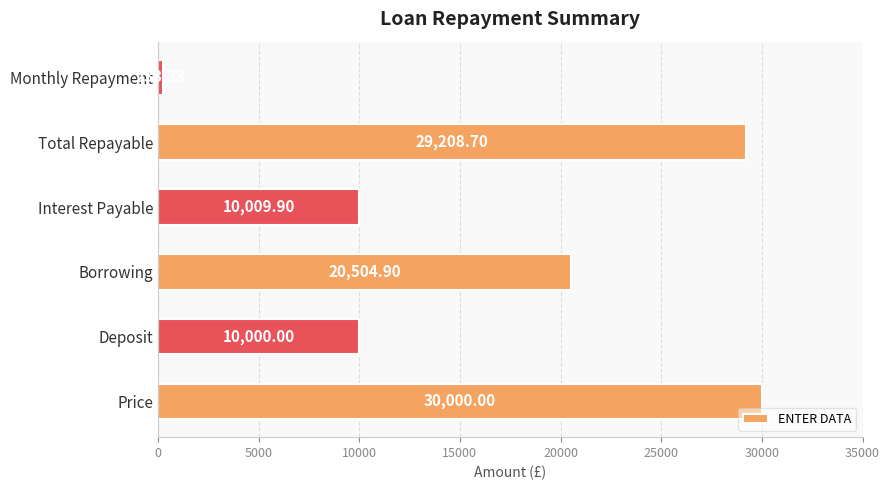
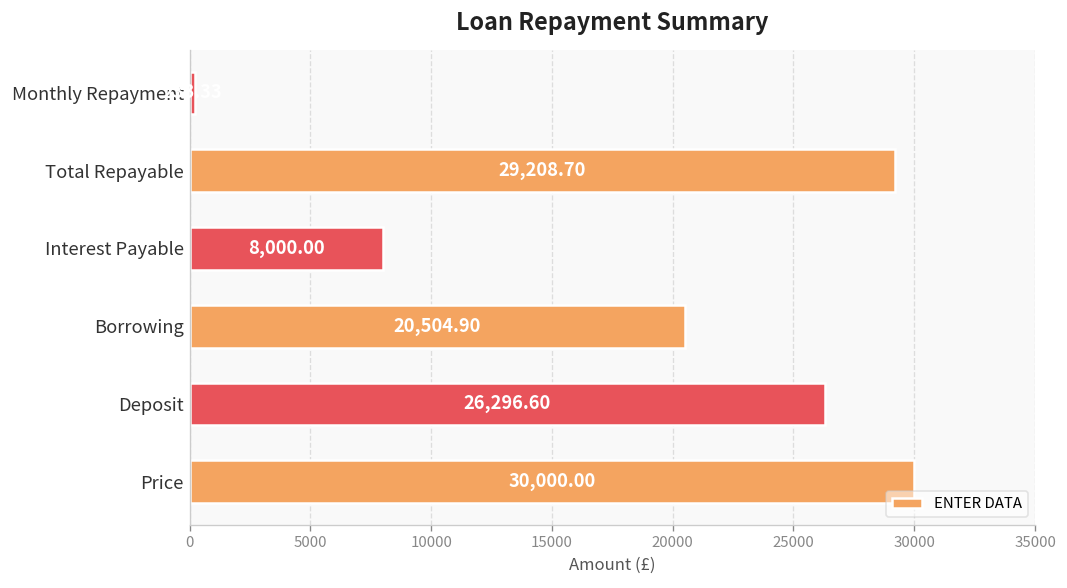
  {
    "Total Repayable": "29,208.70",
-   "Interest Payable": "10,009.90",
+   "Interest Payable": "8,000.00",
    "Borrowing": "20,504.90",
-   "Deposit": "10,000.00",
+   "Deposit": "26,296.60",
    "Price": "30,000.00"
  }
